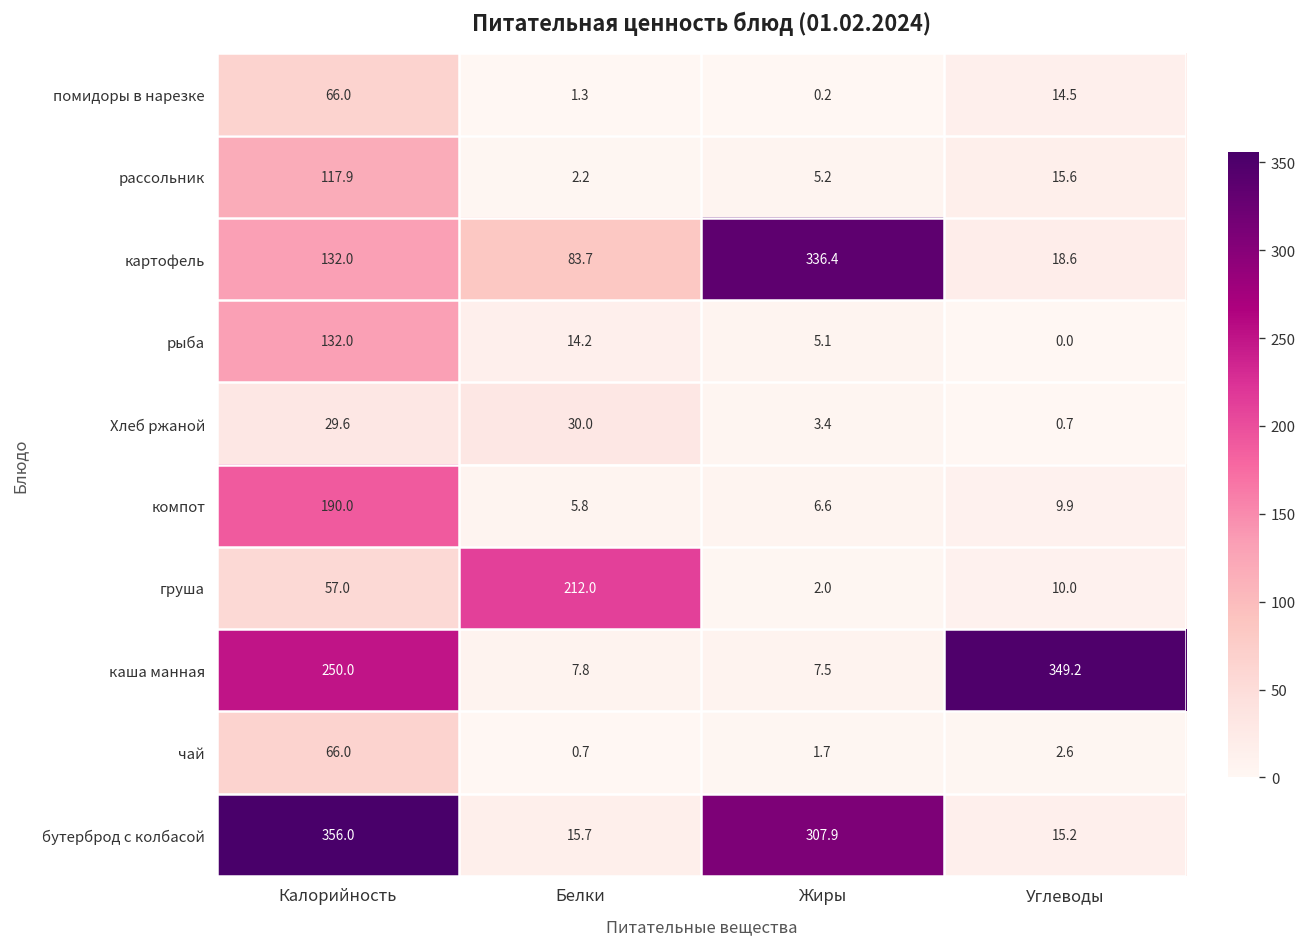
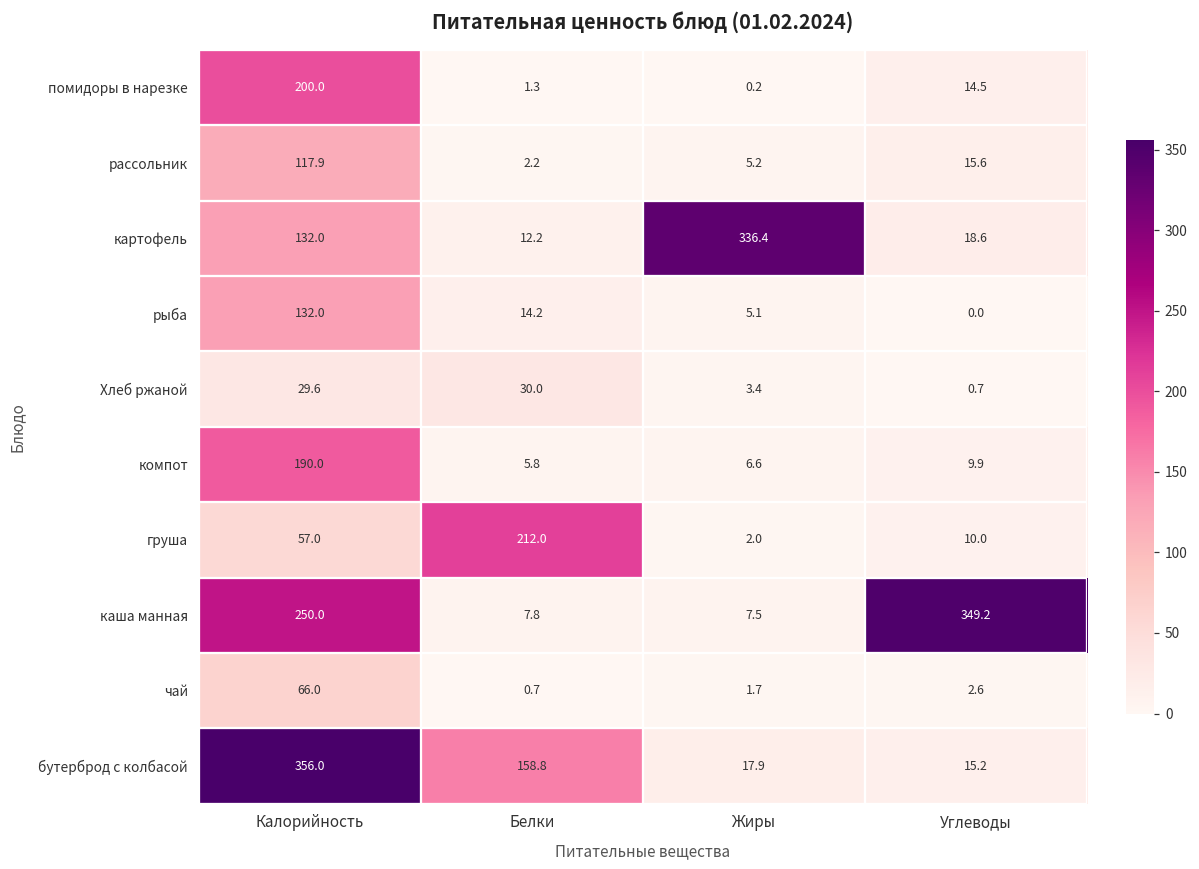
  {
    "помидоры в нарезке": {
-     "Калорийность": 66.0,
+     "Калорийность": 200.0,
      "Белки": 1.3,
      "Жиры": 0.2,
      "Углеводы": 14.5
    },
    "рассольник": {
      "Калорийность": 117.9,
      "Белки": 2.2,
      "Жиры": 5.2,
      "Углеводы": 15.6
    },
    "картофель": {
      "Калорийность": 132.0,
-     "Белки": 83.7,
+     "Белки": 12.2,
      "Жиры": 336.4,
      "Углеводы": 18.6
    },
    "рыба": {
      "Калорийность": 132.0,
      "Белки": 14.2,
      "Жиры": 5.1,
      "Углеводы": 0.0
    },
    "Хлеб ржаной": {
      "Калорийность": 29.6,
      "Белки": 30.0,
      "Жиры": 3.4,
      "Углеводы": 0.7
    },
    "компот": {
      "Калорийность": 190.0,
      "Белки": 5.8,
      "Жиры": 6.6,
      "Углеводы": 9.9
    },
    "груша": {
      "Калорийность": 57.0,
      "Белки": 212.0,
      "Жиры": 2.0,
      "Углеводы": 10.0
    },
    "каша манная": {
      "Калорийность": 250.0,
      "Белки": 7.8,
      "Жиры": 7.5,
      "Углеводы": 349.2
    },
    "чай": {
      "Калорийность": 66.0,
      "Белки": 0.7,
      "Жиры": 1.7,
      "Углеводы": 2.6
    },
    "бутерброд с колбасой": {
      "Калорийность": 356.0,
-     "Белки": 15.7,
-     "Жиры": 307.9,
+     "Белки": 158.8,
+     "Жиры": 17.9,
      "Углеводы": 15.2
    }
  }
